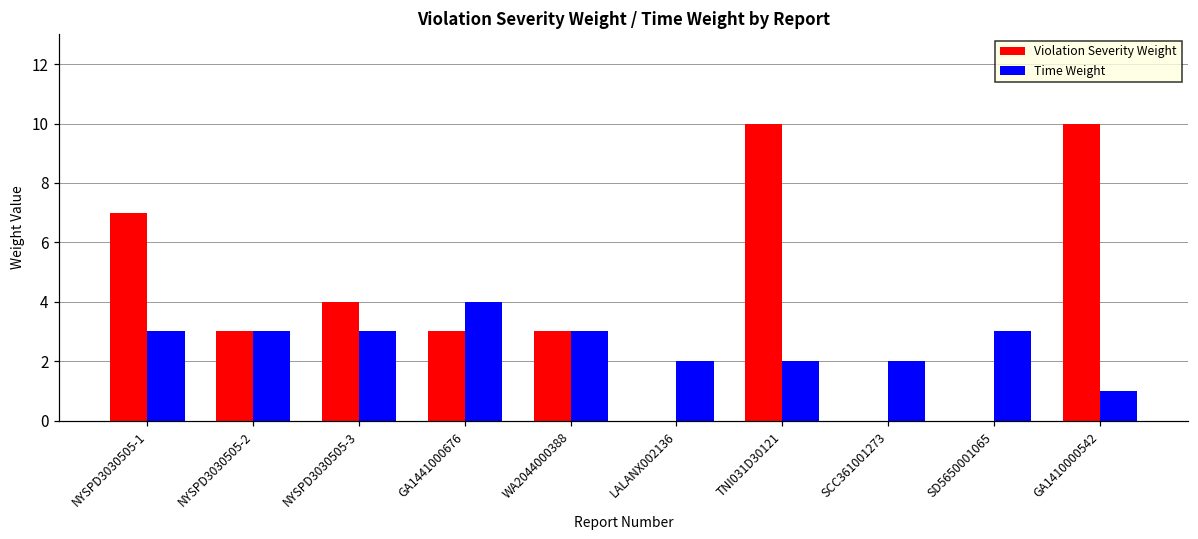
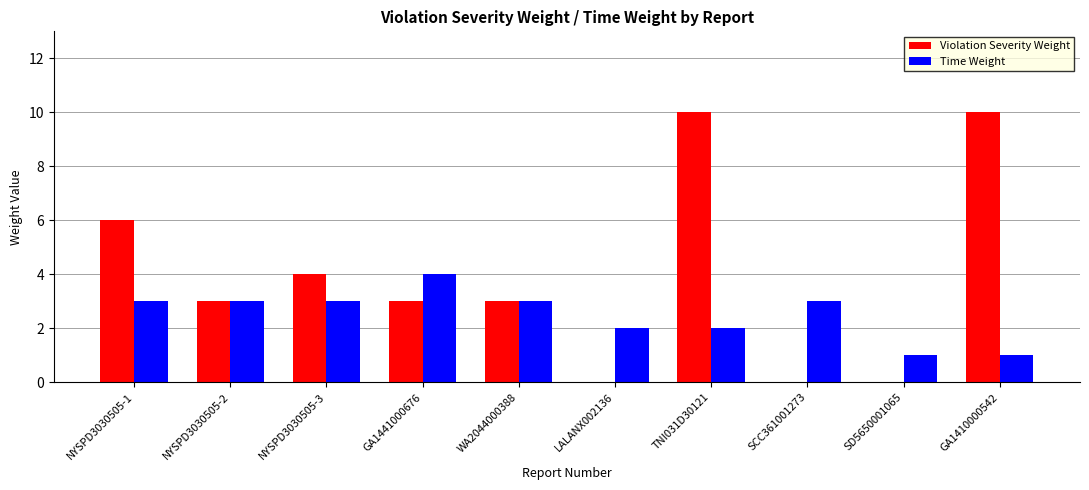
  {
    "Violation Severity Weight": {
-     "NYSPD3030505-1": 7,
+     "NYSPD3030505-1": 6,
      "NYSPD3030505-2": 3,
      "NYSPD3030505-3": 4,
      "GA1441000676": 3,
      "WA2044000388": 3,
      "LALANX002136": 0,
      "TNI031D30121": 10,
      "SCC361001273": 0,
      "SD5650001065": 0,
      "GA1410000542": 10
    },
    "Time Weight": {
      "NYSPD3030505-1": 3,
      "NYSPD3030505-2": 3,
      "NYSPD3030505-3": 3,
      "GA1441000676": 4,
      "WA2044000388": 3,
      "LALANX002136": 2,
      "TNI031D30121": 2,
-     "SCC361001273": 2,
-     "SD5650001065": 3,
+     "SCC361001273": 3,
+     "SD5650001065": 1,
      "GA1410000542": 1
    }
  }
